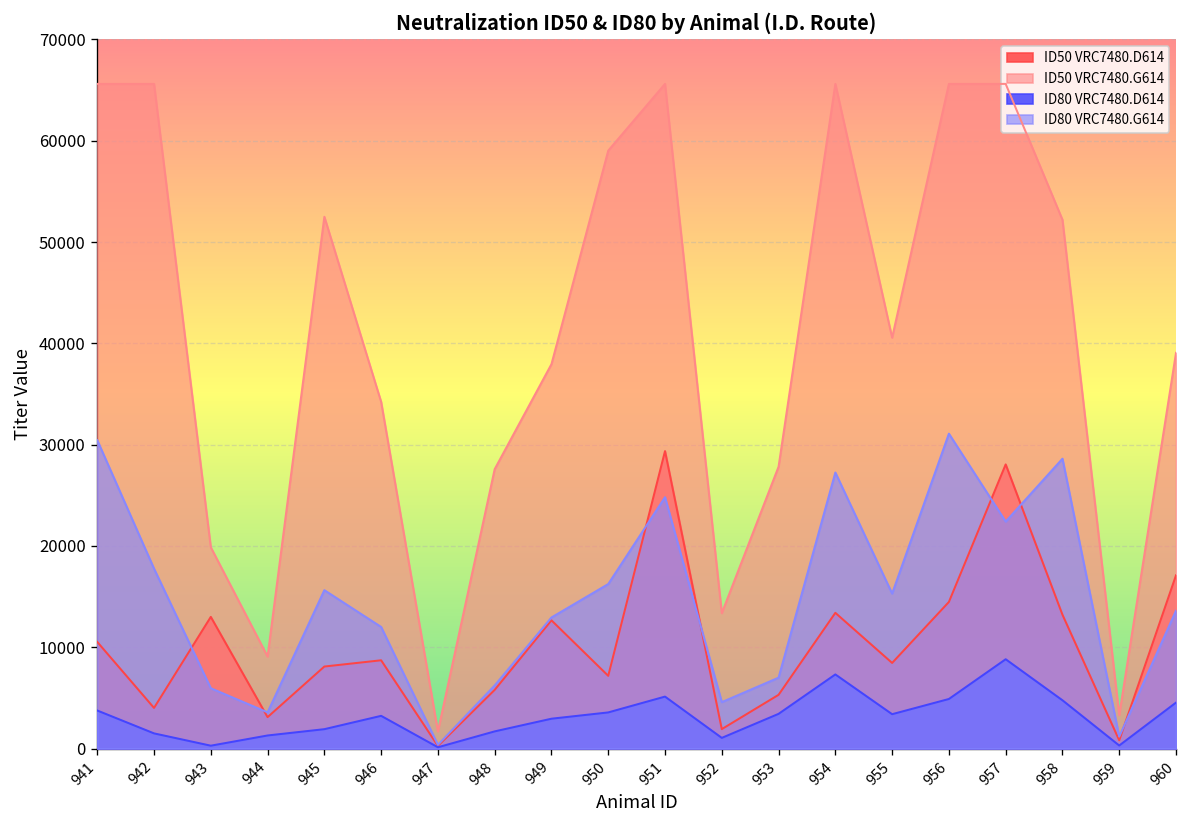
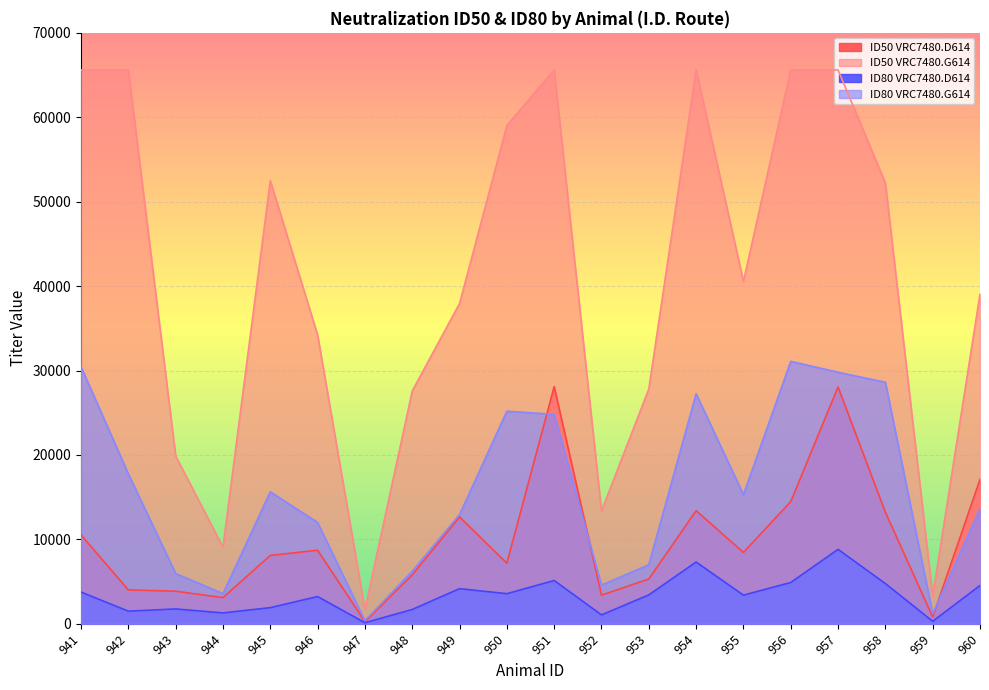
  {
    "ID50 VRC7480.D614": {
      "941": 11000,
      "942": 4000,
-     "943": 13000,
+     "943": 4000,
      "944": 3000,
      "945": 8000,
      "946": 9000,
      "948": 6000,
      "950": 7000,
-     "951": 29000,
-     "952": 2000,
+     "951": 28000,
+     "952": 3000,
      "953": 5000,
      "954": 13000,
      "955": 8000,
      "956": 14000,
      "957": 28000,
      "958": 13000,
      "959": 1000,
      "960": 17000
    },
    "ID50 VRC7480.G614": {
      "941": 66000,
      "942": 66000,
      "943": 20000,
      "944": 9000,
      "945": 52000,
      "946": 34000,
      "947": 2000,
      "948": 28000,
      "949": 38000,
      "950": 59000,
      "951": 66000,
      "952": 13000,
      "953": 28000,
      "954": 66000,
      "955": 41000,
      "956": 66000,
      "958": 52000,
      "959": 3000,
      "960": 39000
    },
    "ID80 VRC7480.D614": {
      "941": 4000,
      "942": 1000,
-     "943": 0,
+     "943": 2000,
      "944": 1000,
      "945": 2000,
      "946": 3000,
      "948": 2000,
-     "949": 3000,
+     "949": 4000,
      "950": 4000,
      "951": 5000,
      "952": 1000,
      "953": 3000,
      "954": 7000,
      "955": 3000,
      "956": 5000,
      "957": 9000,
      "958": 5000,
      "959": 0,
      "960": 5000
    },
    "ID80 VRC7480.G614": {
      "941": 30000,
      "942": 18000,
      "943": 6000,
      "944": 4000,
      "945": 16000,
      "946": 12000,
      "948": 6000,
-     "950": 16000,
+     "950": 25000,
      "951": 25000,
      "952": 5000,
      "953": 7000,
      "954": 27000,
      "955": 15000,
      "956": 31000,
-     "957": 22000,
+     "957": 30000,
      "958": 29000,
      "959": 1000,
      "960": 14000
    }
  }
